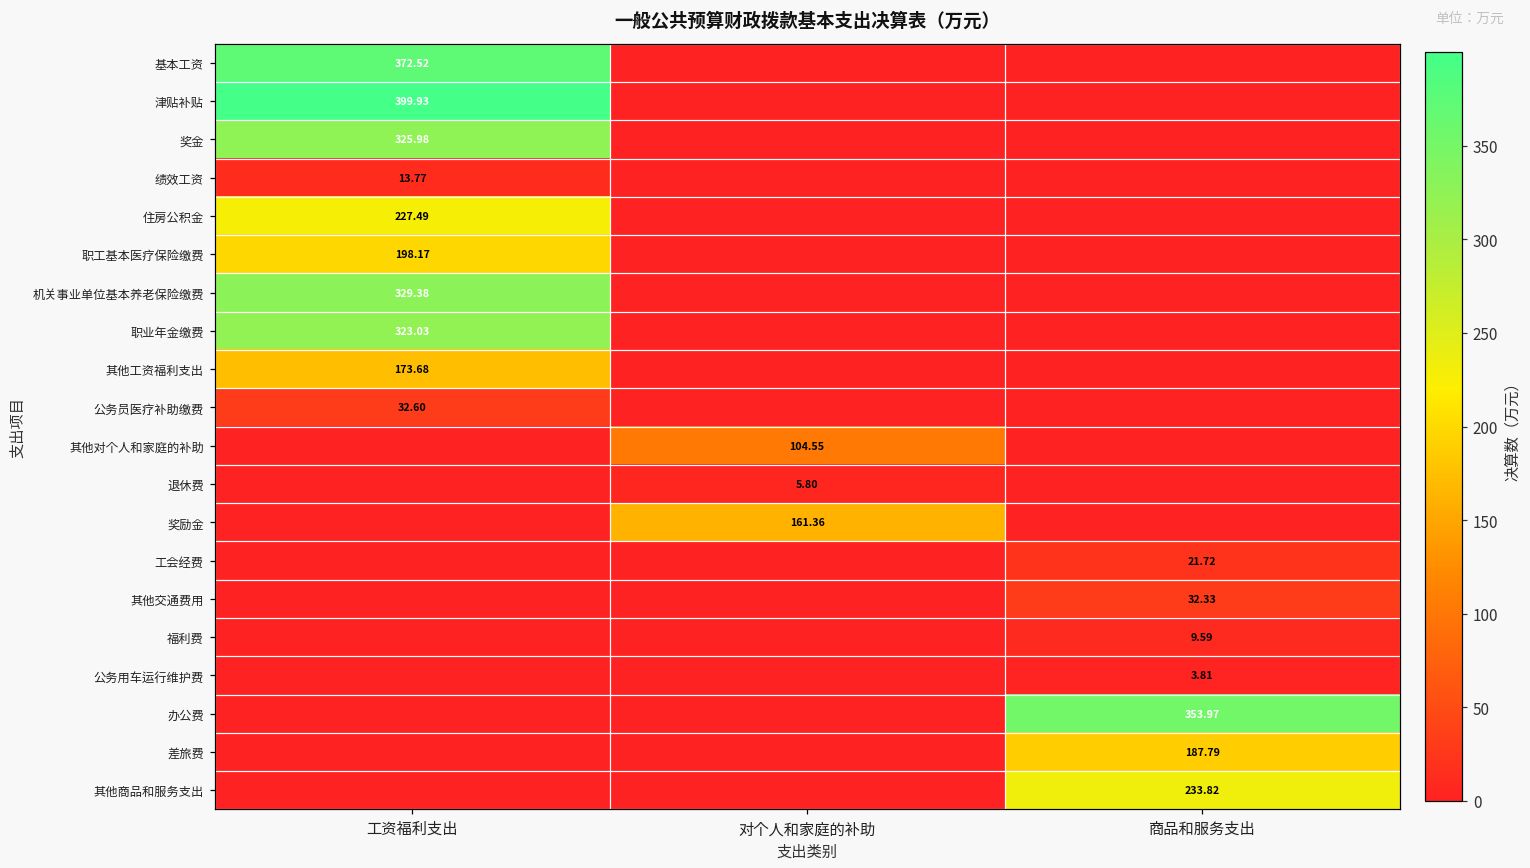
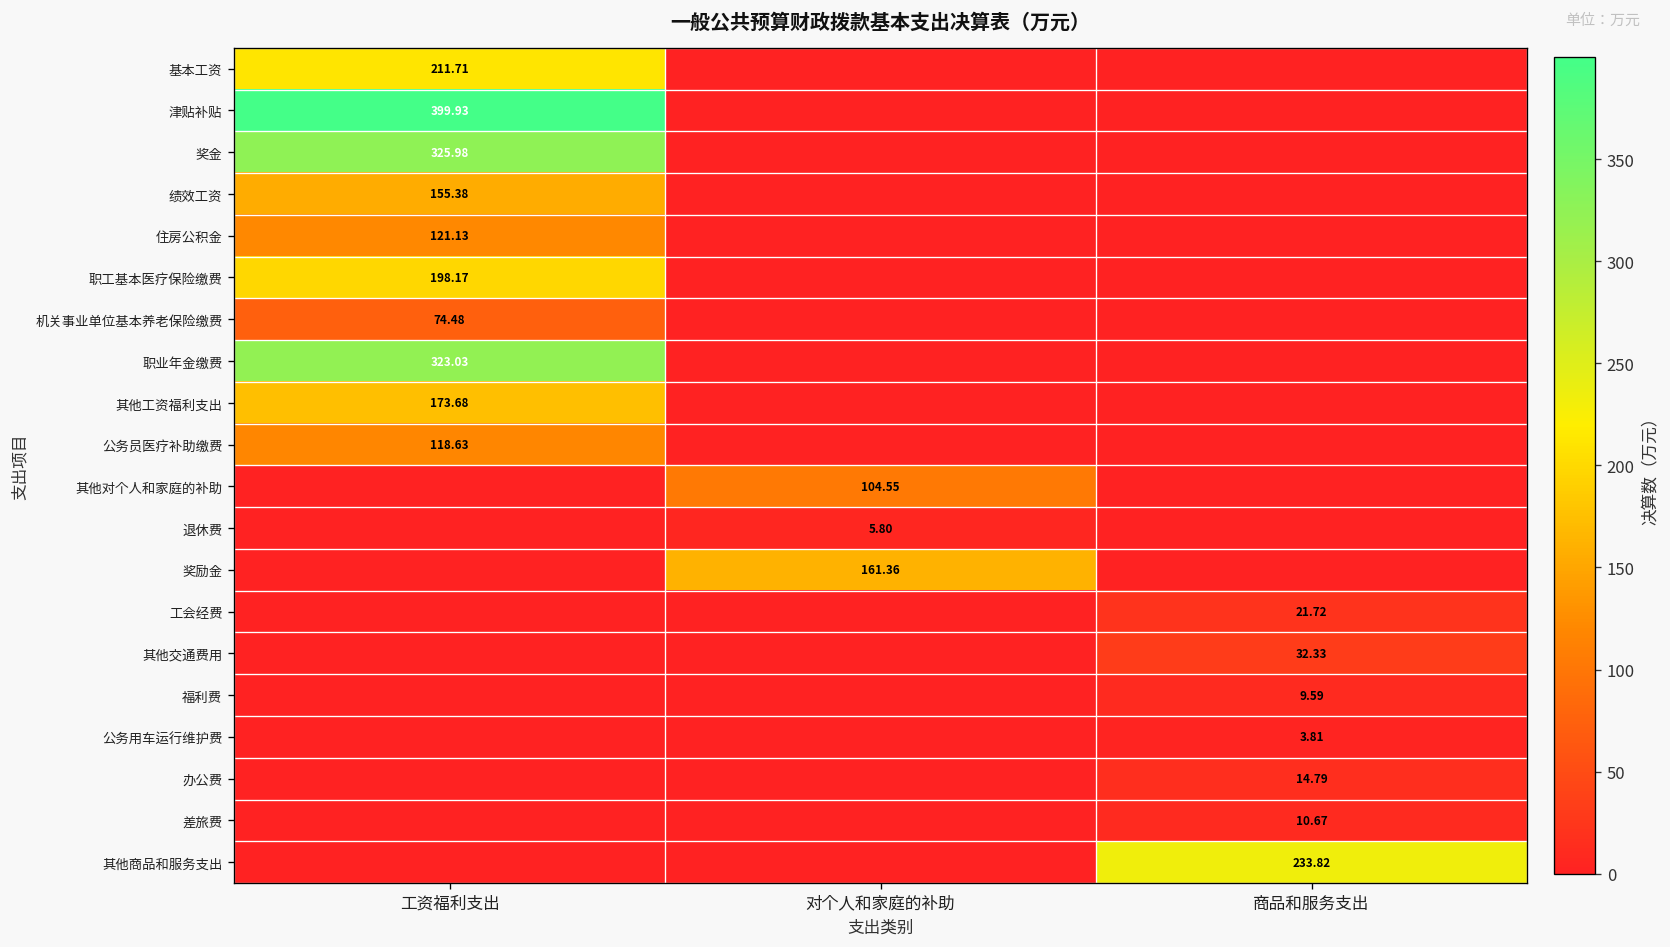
  {
    "基本工资": {
-     "工资福利支出": 372.52
+     "工资福利支出": 211.71
    },
    "津贴补贴": {
      "工资福利支出": 399.93
    },
    "奖金": {
      "工资福利支出": 325.98
    },
    "绩效工资": {
-     "工资福利支出": 13.77
+     "工资福利支出": 155.38
    },
    "住房公积金": {
-     "工资福利支出": 227.49
+     "工资福利支出": 121.13
    },
    "职工基本医疗保险缴费": {
      "工资福利支出": 198.17
    },
    "机关事业单位基本养老保险缴费": {
-     "工资福利支出": 329.38
+     "工资福利支出": 74.48
    },
    "职业年金缴费": {
      "工资福利支出": 323.03
    },
    "其他工资福利支出": {
      "工资福利支出": 173.68
    },
    "公务员医疗补助缴费": {
-     "工资福利支出": 32.60
+     "工资福利支出": 118.63
    },
    "其他对个人和家庭的补助": {
      "对个人和家庭的补助": 104.55
    },
    "退休费": {
      "对个人和家庭的补助": 5.80
    },
    "奖励金": {
      "对个人和家庭的补助": 161.36
    },
    "工会经费": {
      "商品和服务支出": 21.72
    },
    "其他交通费用": {
      "商品和服务支出": 32.33
    },
    "福利费": {
      "商品和服务支出": 9.59
    },
    "公务用车运行维护费": {
      "商品和服务支出": 3.81
    },
    "办公费": {
-     "商品和服务支出": 353.97
+     "商品和服务支出": 14.79
    },
    "差旅费": {
-     "商品和服务支出": 187.79
+     "商品和服务支出": 10.67
    },
    "其他商品和服务支出": {
      "商品和服务支出": 233.82
    }
  }
